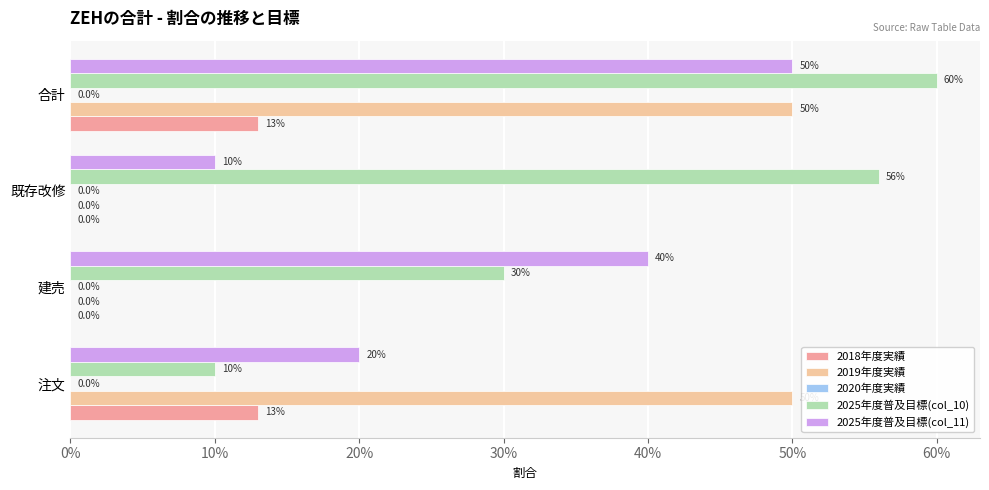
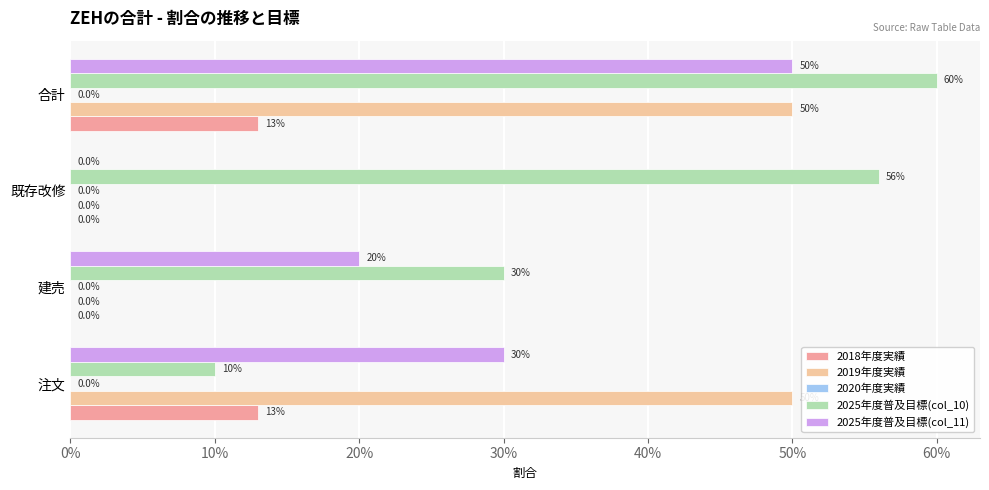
  {
    "2020年度実績": {
      "合計": "0.0%",
      "既存改修": "0.0%",
      "建売": "0.0%",
      "注文": "0.0%"
    },
    "2025年度普及目標(col_10)": {
      "合計": "60%",
      "既存改修": "56%",
      "建売": "30%",
      "注文": "10%"
    },
    "2025年度普及目標(col_11)": {
      "合計": "50%",
-     "既存改修": "10%",
-     "建売": "40%",
-     "注文": "20%"
+     "既存改修": "0.0%",
+     "建売": "20%",
+     "注文": "30%"
    }
  }
